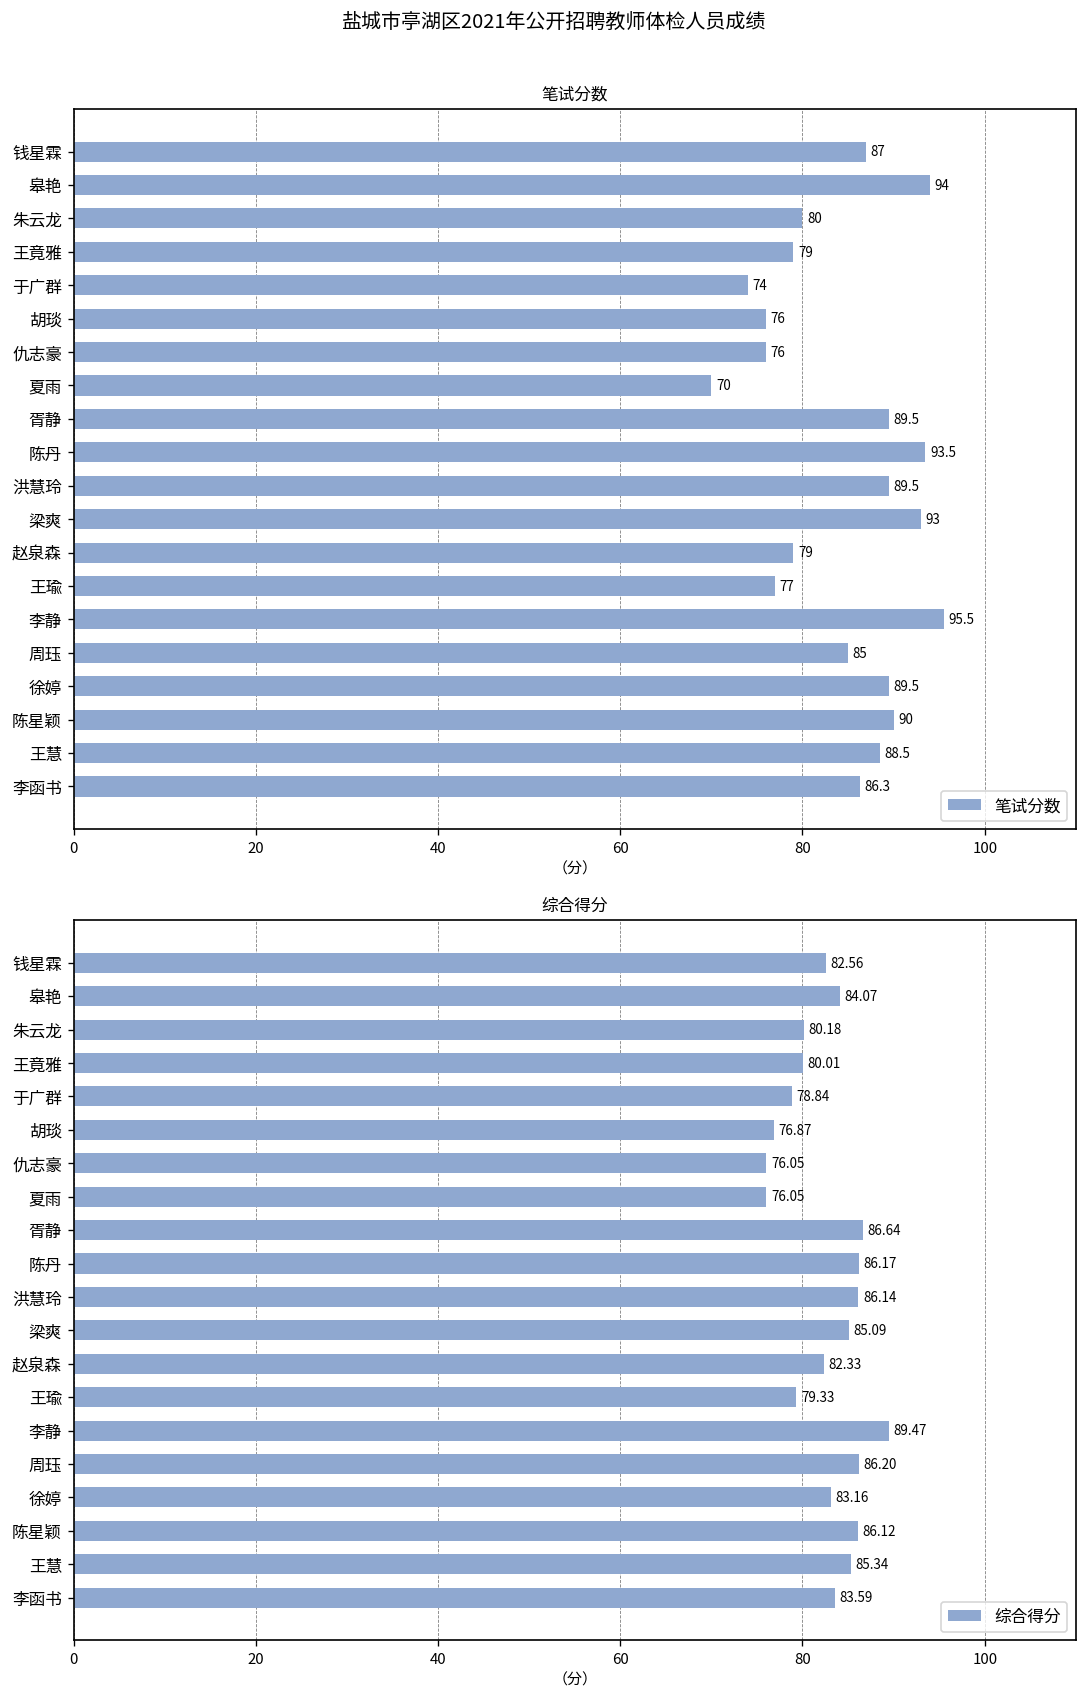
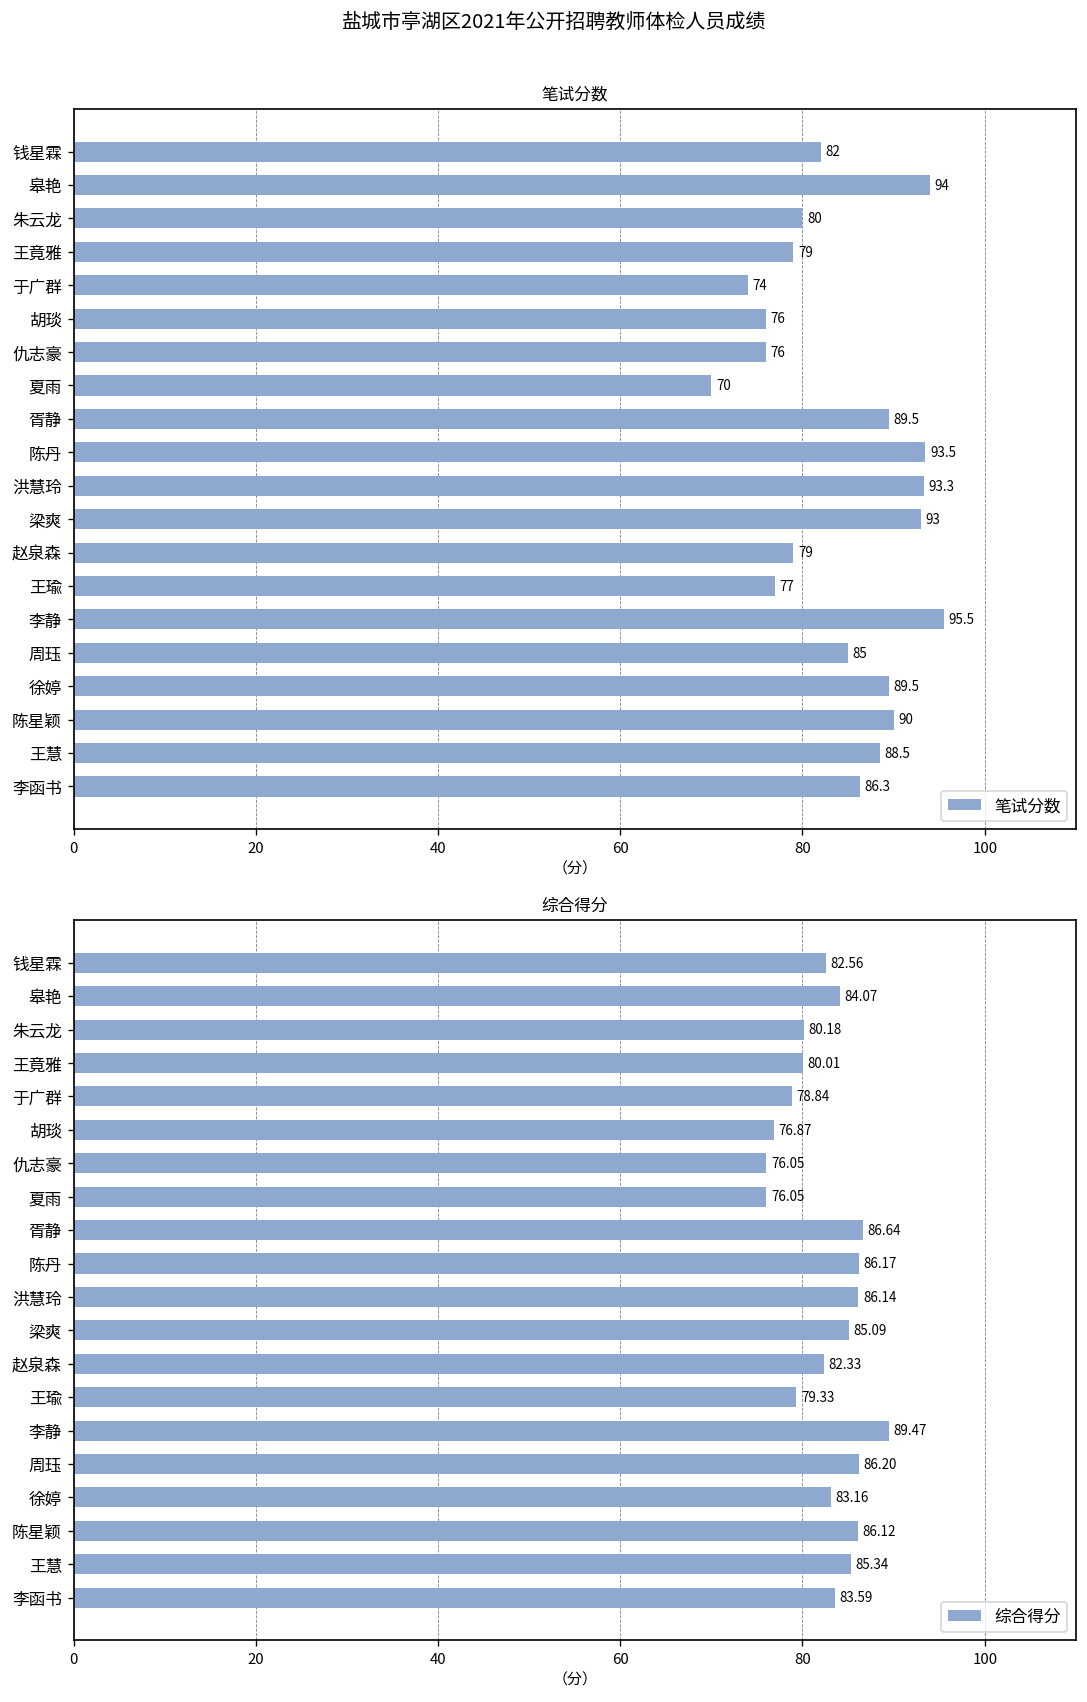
  {
    "笔试分数": {
-     "钱星霖": 87,
+     "钱星霖": 82,
      "皋艳": 94,
      "朱云龙": 80,
      "王竟雅": 79,
      "于广群": 74,
      "胡琰": 76,
      "仇志豪": 76,
      "夏雨": 70,
      "胥静": 89.5,
      "陈丹": 93.5,
-     "洪慧玲": 89.5,
+     "洪慧玲": 93.3,
      "梁爽": 93,
      "赵泉森": 79,
      "王瑜": 77,
      "李静": 95.5,
      "周珏": 85,
      "徐婷": 89.5,
      "陈星颖": 90,
      "王慧": 88.5,
      "李函书": 86.3
    },
    "综合得分": {
      "钱星霖": 82.56,
      "皋艳": 84.07,
      "朱云龙": 80.18,
      "王竟雅": 80.01,
      "于广群": 78.84,
      "胡琰": 76.87,
      "仇志豪": 76.05,
      "夏雨": 76.05,
      "胥静": 86.64,
      "陈丹": 86.17,
      "洪慧玲": 86.14,
      "梁爽": 85.09,
      "赵泉森": 82.33,
      "王瑜": 79.33,
      "李静": 89.47,
      "周珏": 86.20,
      "徐婷": 83.16,
      "陈星颖": 86.12,
      "王慧": 85.34,
      "李函书": 83.59
    }
  }
